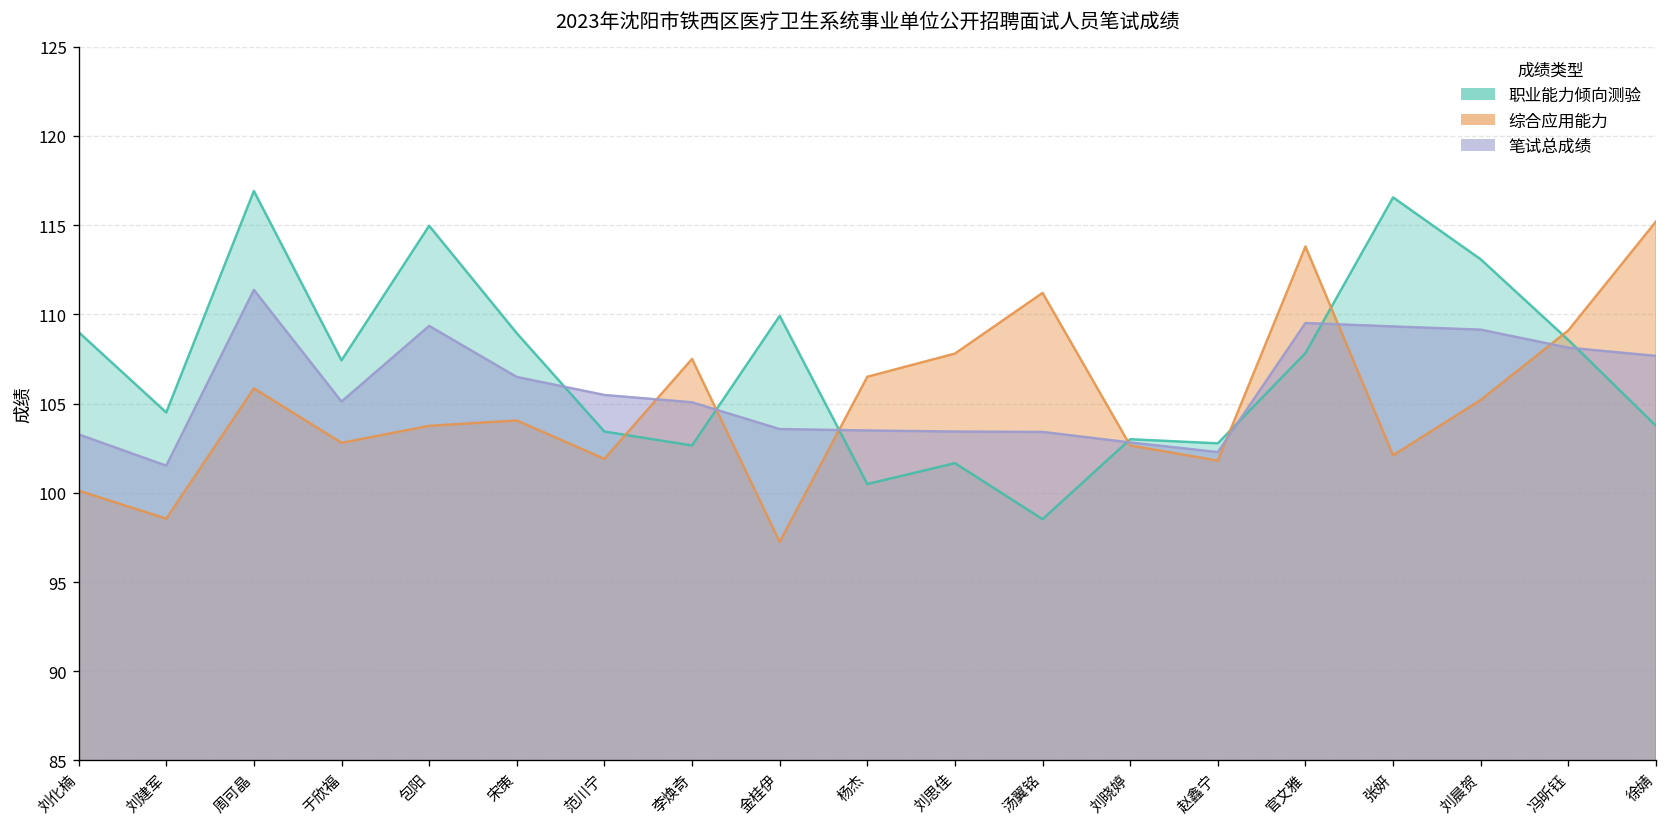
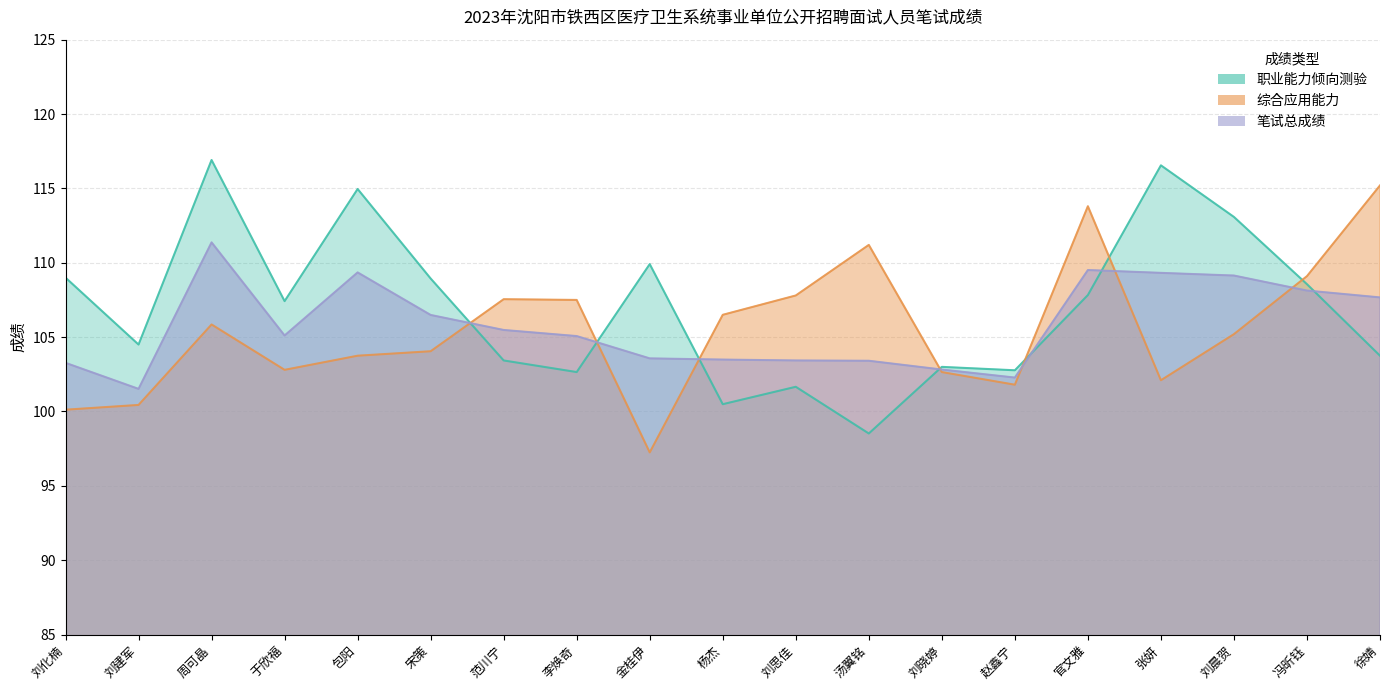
  {
    "综合应用能力": {
      "刘化楠": 100.1,
-     "刘建军": 98.6,
+     "刘建军": 100.4,
      "周可晶": 105.9,
      "于欣福": 102.8,
      "包阳": 103.8,
      "宋策": 104.1,
-     "范川宁": 101.9,
+     "范川宁": 107.6,
      "李焕奇": 107.5,
      "金桂伊": 97.3,
      "杨杰": 106.5,
      "刘思佳": 107.8,
      "汤翼铭": 111.2,
      "刘晓婷": 102.7,
      "赵鑫宁": 101.8,
      "官文雅": 113.8,
      "张妍": 102.1,
      "刘晨贺": 105.2,
      "冯昕钰": 109.1,
      "徐婧": 115.2
    }
  }
